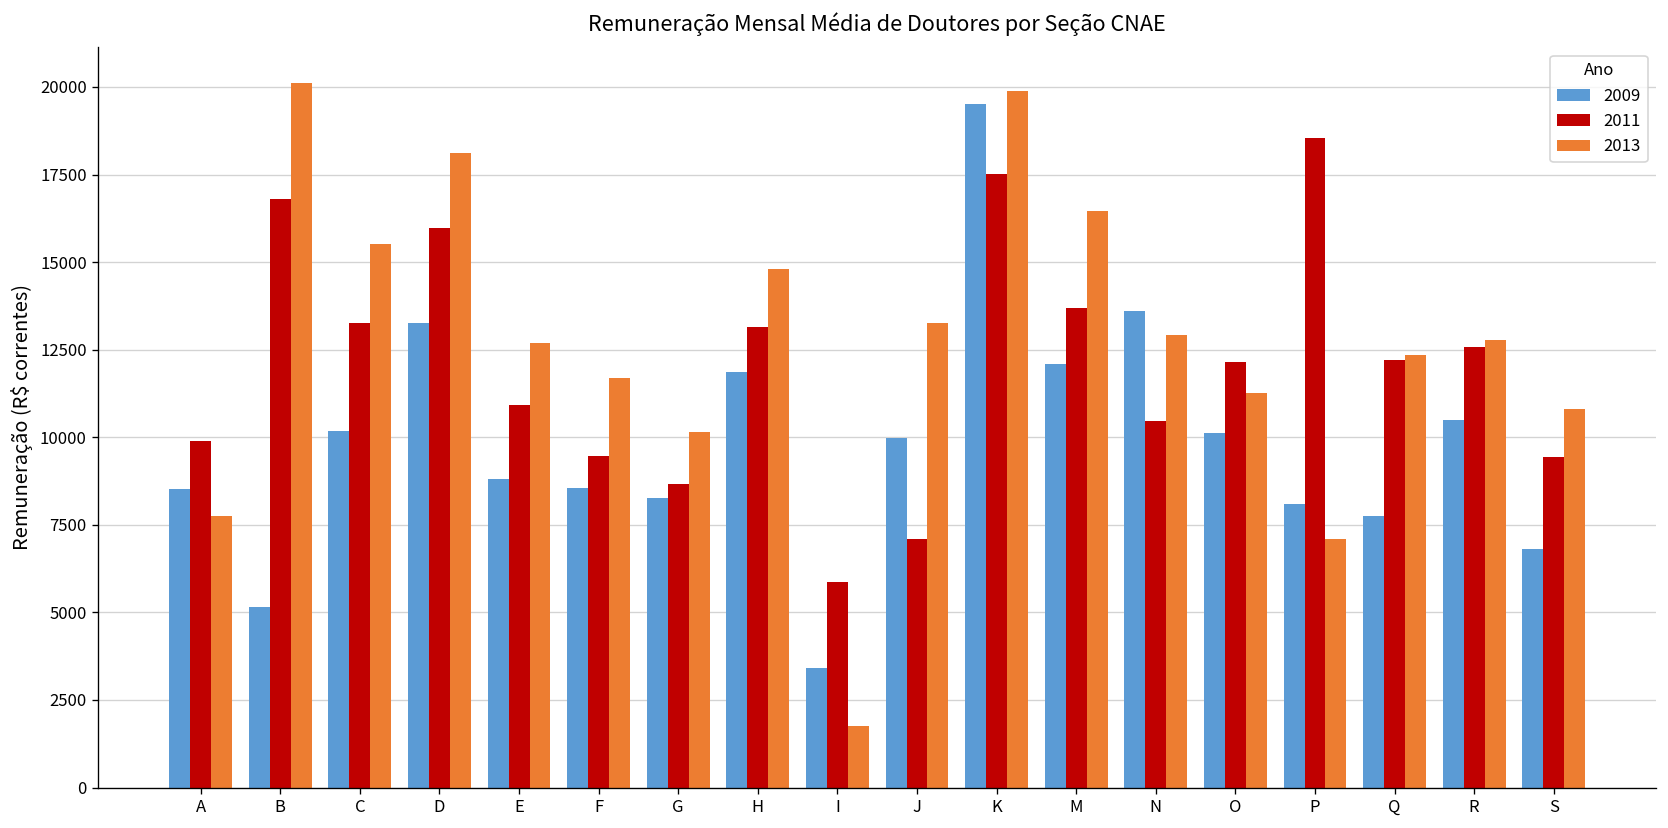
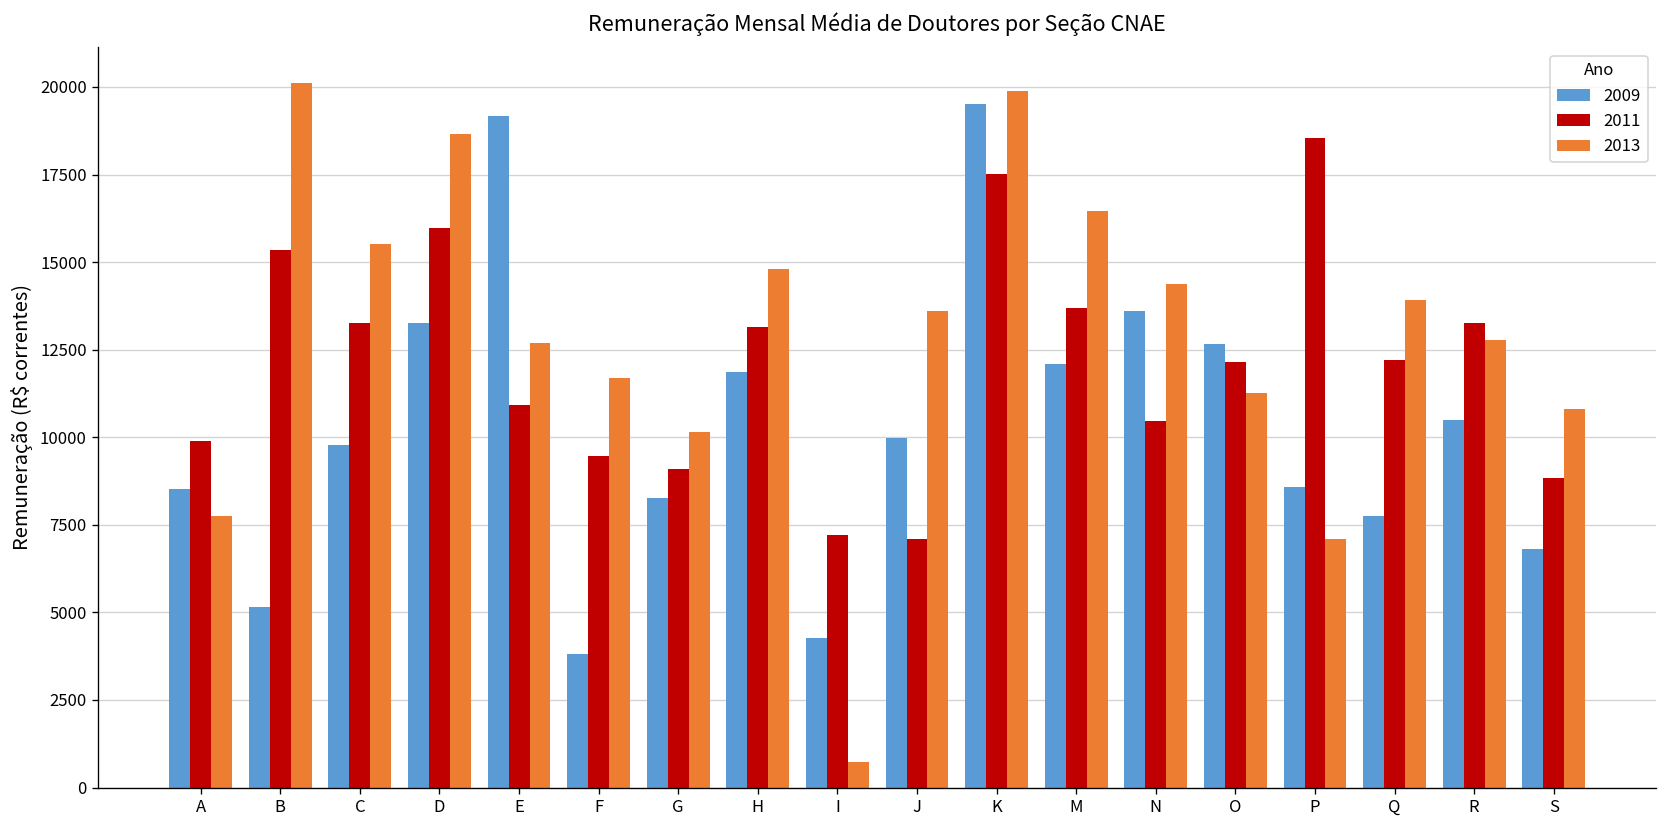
  {
    "2009": {
      "A": 8500,
      "B": 5200,
-     "C": 10200,
+     "C": 9800,
      "D": 13200,
-     "E": 8800,
-     "F": 8600,
+     "E": 19200,
+     "F": 3800,
      "G": 8300,
      "H": 11900,
-     "I": 3400,
+     "I": 4300,
      "J": 10000,
      "K": 19500,
      "M": 12100,
      "N": 13600,
-     "O": 10100,
-     "P": 8100,
+     "O": 12700,
+     "P": 8600,
      "Q": 7700,
      "R": 10500,
      "S": 6800
    },
    "2011": {
      "A": 9900,
-     "B": 16800,
+     "B": 15400,
      "C": 13300,
      "D": 16000,
      "E": 10900,
      "F": 9500,
-     "G": 8700,
+     "G": 9100,
      "H": 13100,
-     "I": 5900,
+     "I": 7200,
      "J": 7100,
      "K": 17500,
      "M": 13700,
      "N": 10500,
      "O": 12100,
      "P": 18500,
      "Q": 12200,
-     "R": 12600,
-     "S": 9400
+     "R": 13300,
+     "S": 8800
    },
    "2013": {
      "A": 7800,
      "B": 20100,
      "C": 15500,
-     "D": 18100,
+     "D": 18700,
      "E": 12700,
      "F": 11700,
      "G": 10200,
      "H": 14800,
-     "I": 1800,
-     "J": 13300,
+     "I": 700,
+     "J": 13600,
      "K": 19900,
      "M": 16500,
-     "N": 12900,
+     "N": 14400,
      "O": 11300,
      "P": 7100,
-     "Q": 12400,
+     "Q": 13900,
      "R": 12800,
      "S": 10800
    }
  }
